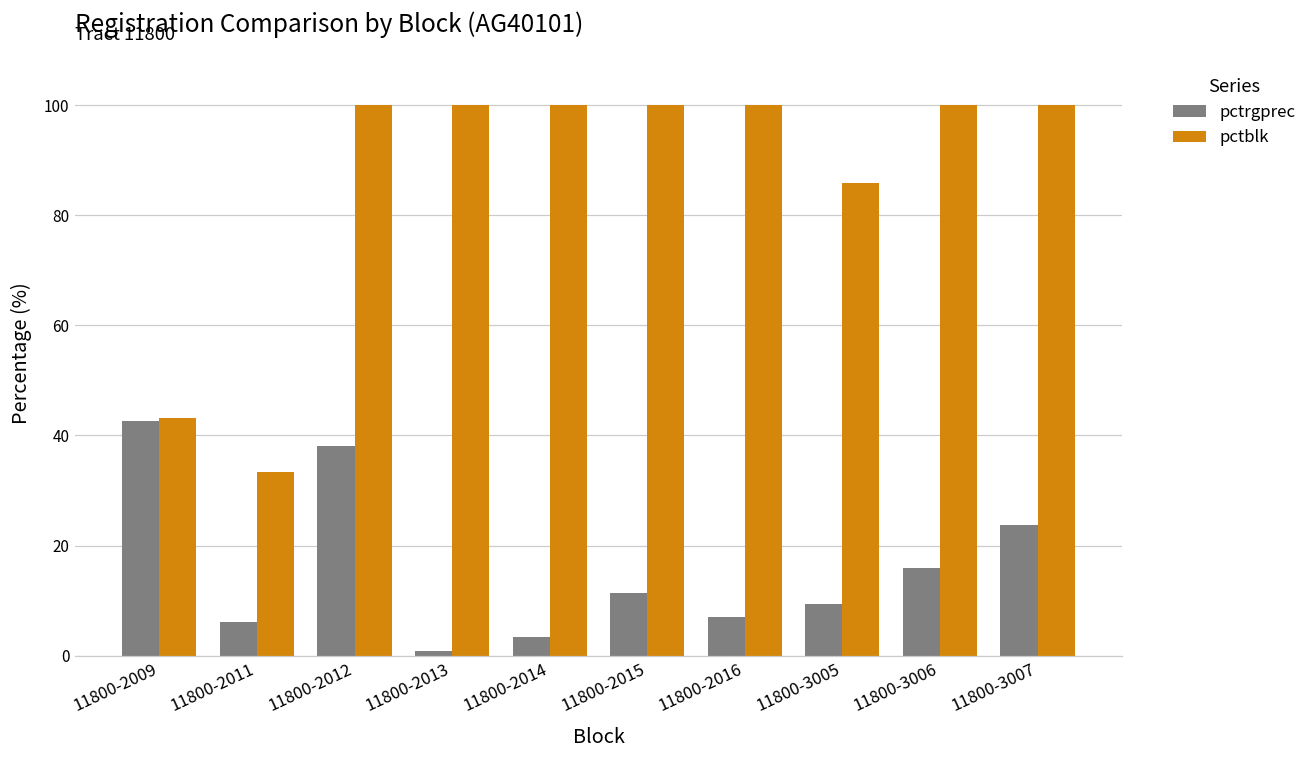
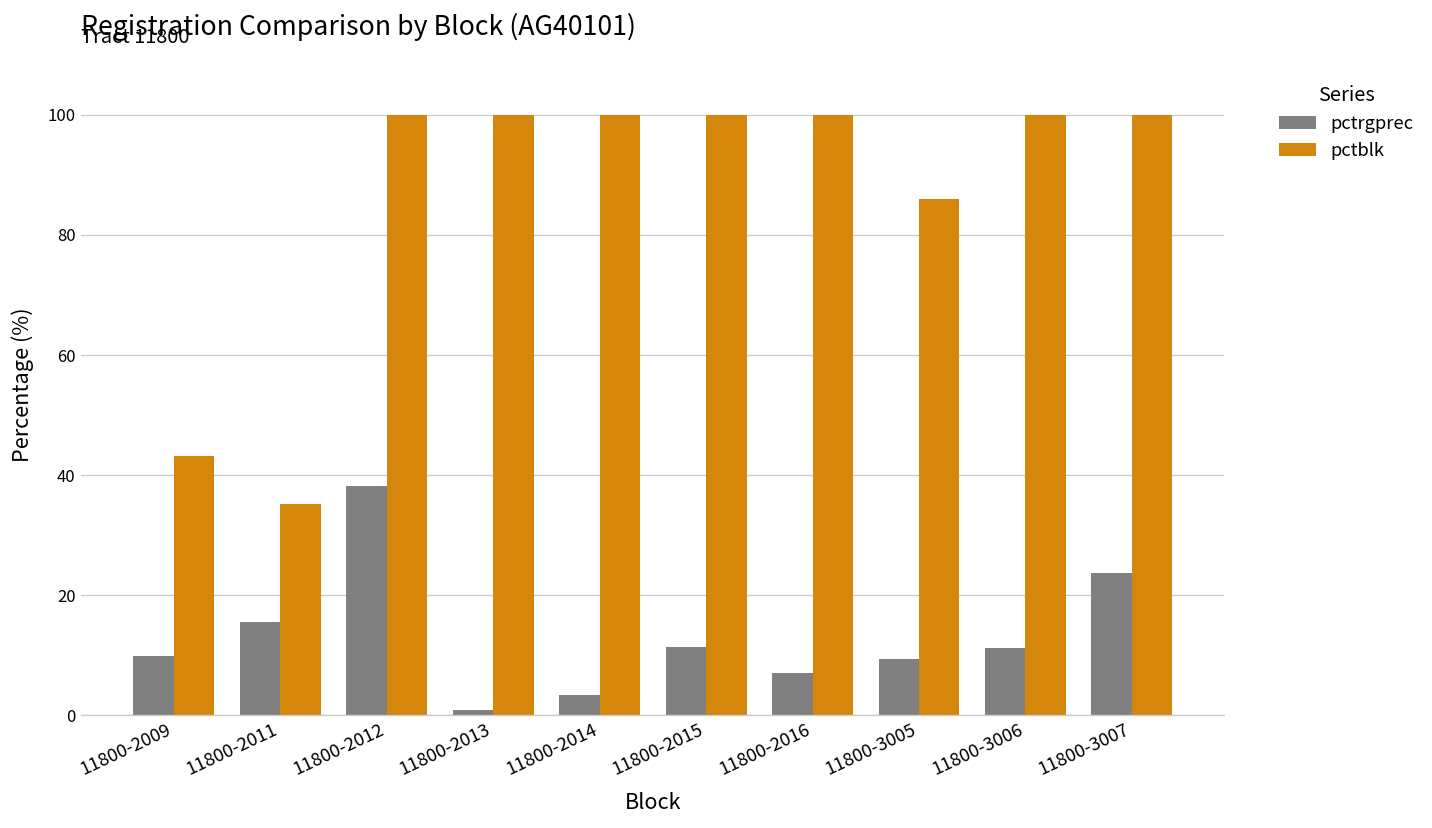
  {
    "pctrgprec": {
-     "11800-2009": 43,
-     "11800-2011": 6,
+     "11800-2009": 10,
+     "11800-2011": 15,
      "11800-2012": 38,
      "11800-2013": 1,
      "11800-2014": 3,
      "11800-2015": 11,
      "11800-2016": 7,
      "11800-3005": 9,
-     "11800-3006": 16,
+     "11800-3006": 11,
      "11800-3007": 24
    },
    "pctblk": {
      "11800-2009": 43,
-     "11800-2011": 33,
+     "11800-2011": 35,
      "11800-2012": 100,
      "11800-2013": 100,
      "11800-2014": 100,
      "11800-2015": 100,
      "11800-2016": 100,
      "11800-3005": 86,
      "11800-3006": 100,
      "11800-3007": 100
    }
  }
